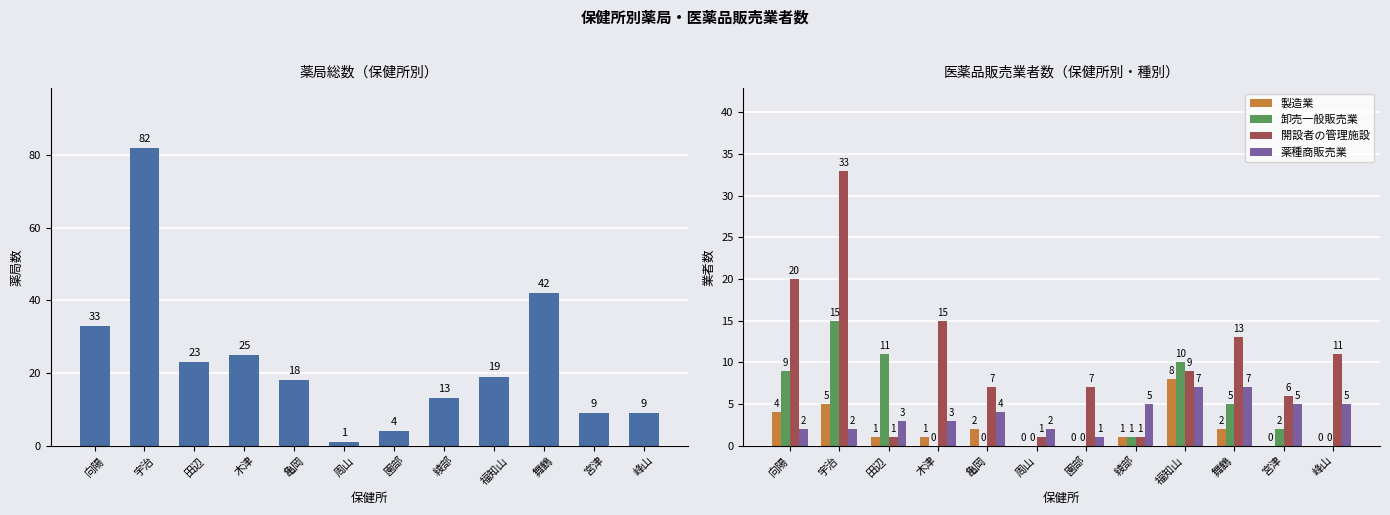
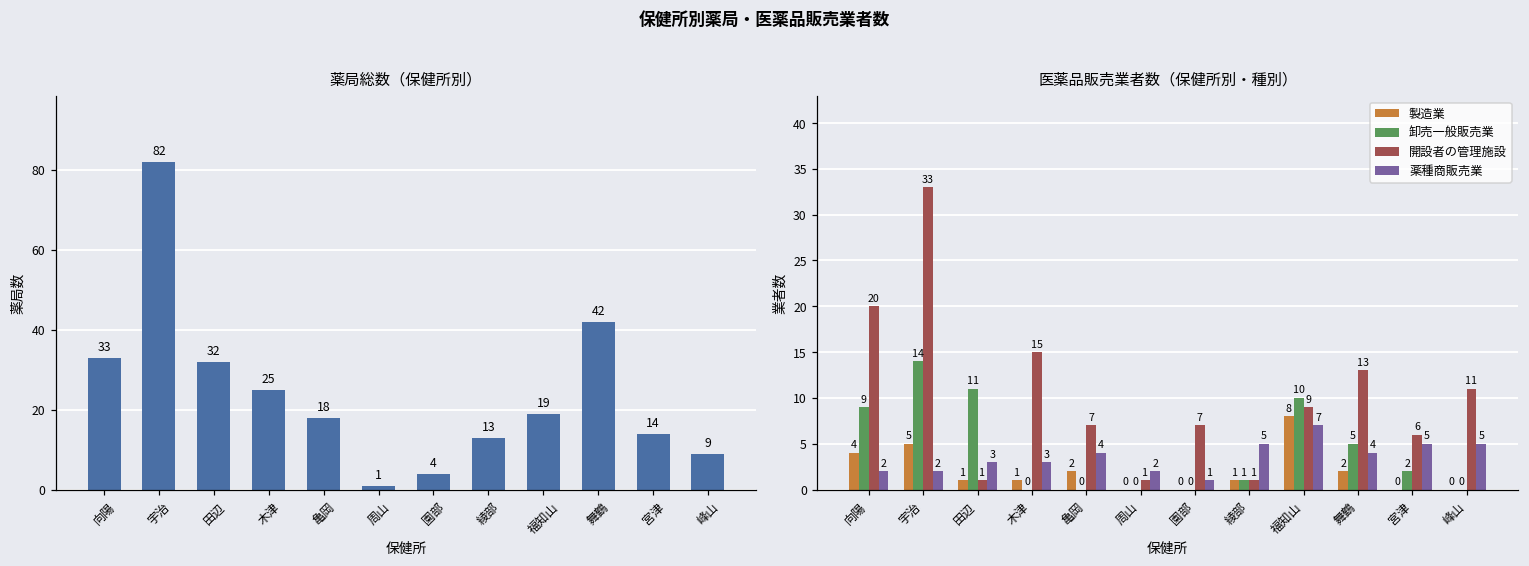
  {
    "薬局総数（保健所別）": {
      "向陽": 33,
      "宇治": 82,
-     "田辺": 23,
+     "田辺": 32,
      "木津": 25,
      "亀岡": 18,
      "周山": 1,
      "園部": 4,
      "綾部": 13,
      "福知山": 19,
      "舞鶴": 42,
-     "宮津": 9,
+     "宮津": 14,
      "峰山": 9
    },
    "医薬品販売業者数（保健所別・種別）": {
      "製造業": {
        "向陽": 4,
        "宇治": 5,
        "田辺": 1,
        "木津": 1,
        "亀岡": 2,
        "周山": 0,
        "園部": 0,
        "綾部": 1,
        "福知山": 8,
        "舞鶴": 2,
        "宮津": 0,
        "峰山": 0
      },
      "卸売一般販売業": {
        "向陽": 9,
-       "宇治": 15,
+       "宇治": 14,
        "田辺": 11,
        "木津": 0,
        "亀岡": 0,
        "周山": 0,
        "園部": 0,
        "綾部": 1,
        "福知山": 10,
        "舞鶴": 5,
        "宮津": 2,
        "峰山": 0
      },
      "開設者の管理施設": {
        "向陽": 20,
        "宇治": 33,
        "田辺": 1,
        "木津": 15,
        "亀岡": 7,
        "周山": 1,
        "園部": 7,
        "綾部": 1,
        "福知山": 9,
        "舞鶴": 13,
        "宮津": 6,
        "峰山": 11
      },
      "薬種商販売業": {
        "向陽": 2,
        "宇治": 2,
        "田辺": 3,
        "木津": 3,
        "亀岡": 4,
        "周山": 2,
        "園部": 1,
        "綾部": 5,
        "福知山": 7,
-       "舞鶴": 7,
+       "舞鶴": 4,
        "宮津": 5,
        "峰山": 5
      }
    }
  }
